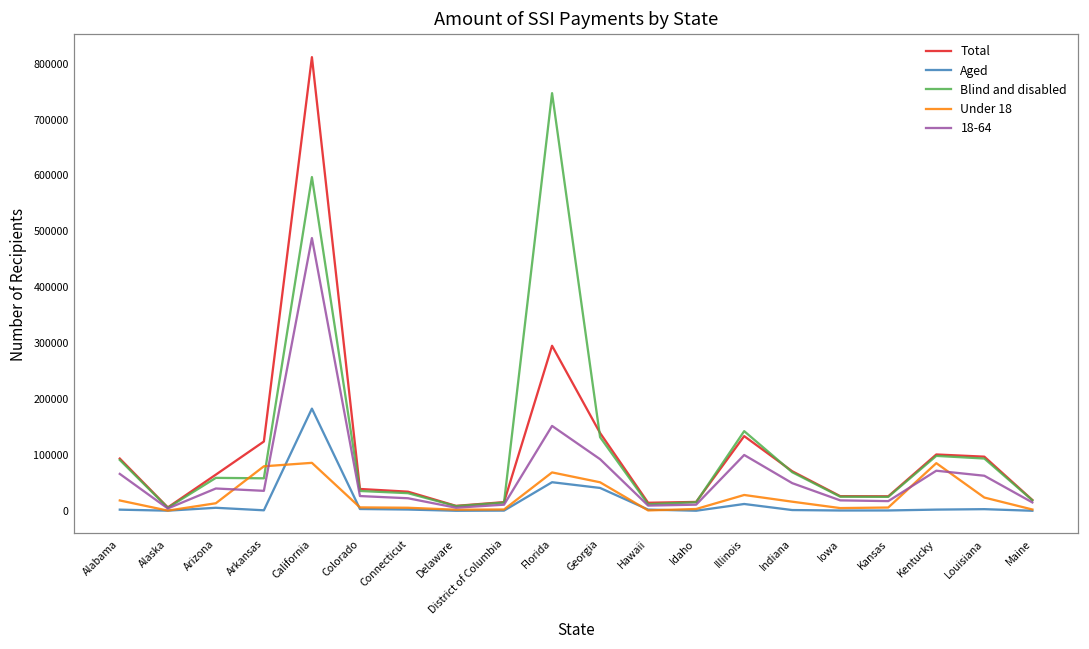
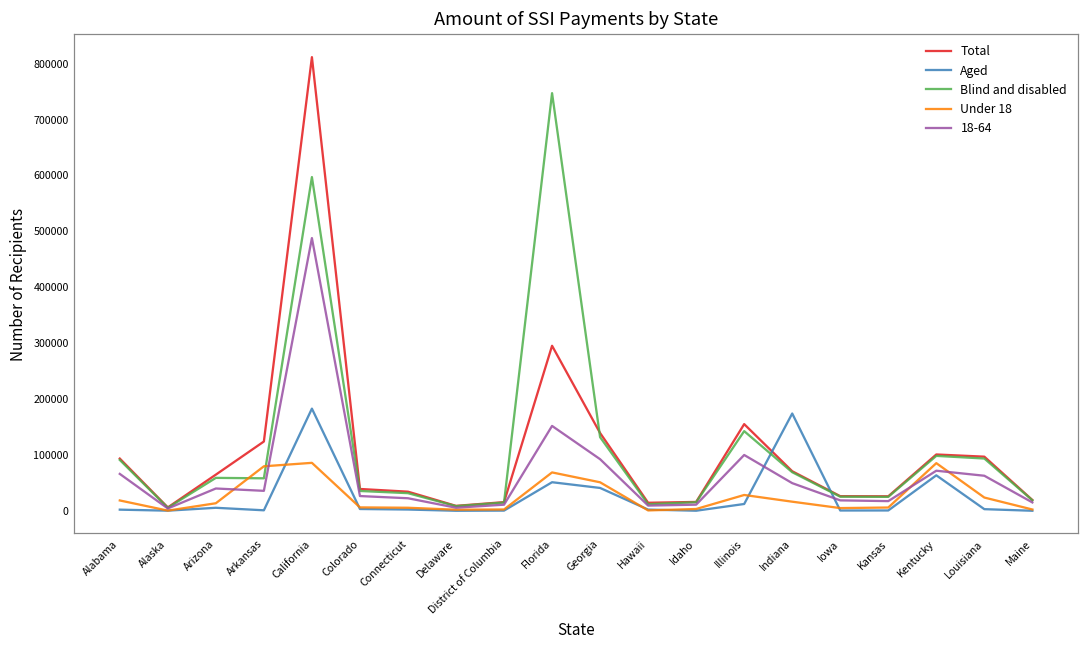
  {
    "Total": {
      "Arizona": 70000,
      "Arkansas": 120000,
      "California": 810000,
      "Florida": 300000,
      "Georgia": 140000,
-     "Illinois": 130000
+     "Illinois": 160000
    },
    "Aged": {
      "Alabama": 0,
      "Arizona": 10000,
      "Arkansas": 0,
      "California": 180000,
      "Florida": 50000,
      "Georgia": 40000,
      "Illinois": 10000,
-     "Indiana": 0,
+     "Indiana": 170000,
      "Kansas": 0,
-     "Kentucky": 0,
+     "Kentucky": 60000,
      "Louisiana": 0
    },
    "Blind and disabled": {
      "Arizona": 60000,
      "Arkansas": 60000,
      "California": 600000,
      "Florida": 750000,
      "Georgia": 130000,
      "Illinois": 140000
    },
    "Under 18": {
      "Alabama": 20000,
      "Arizona": 10000,
      "Arkansas": 80000,
      "California": 90000,
      "Florida": 70000,
      "Georgia": 50000,
      "Illinois": 30000,
      "Indiana": 20000,
      "Kansas": 10000,
      "Kentucky": 90000,
      "Louisiana": 20000
    },
    "18-64": {
      "Alabama": 70000,
      "Arizona": 40000,
      "Arkansas": 40000,
      "California": 490000,
      "Colorado": 30000,
      "Connecticut": 20000,
      "Florida": 150000,
      "Georgia": 90000,
      "Illinois": 100000,
      "Indiana": 50000,
      "Iowa": 20000,
      "Kansas": 20000,
      "Kentucky": 70000,
      "Louisiana": 60000
    }
  }
